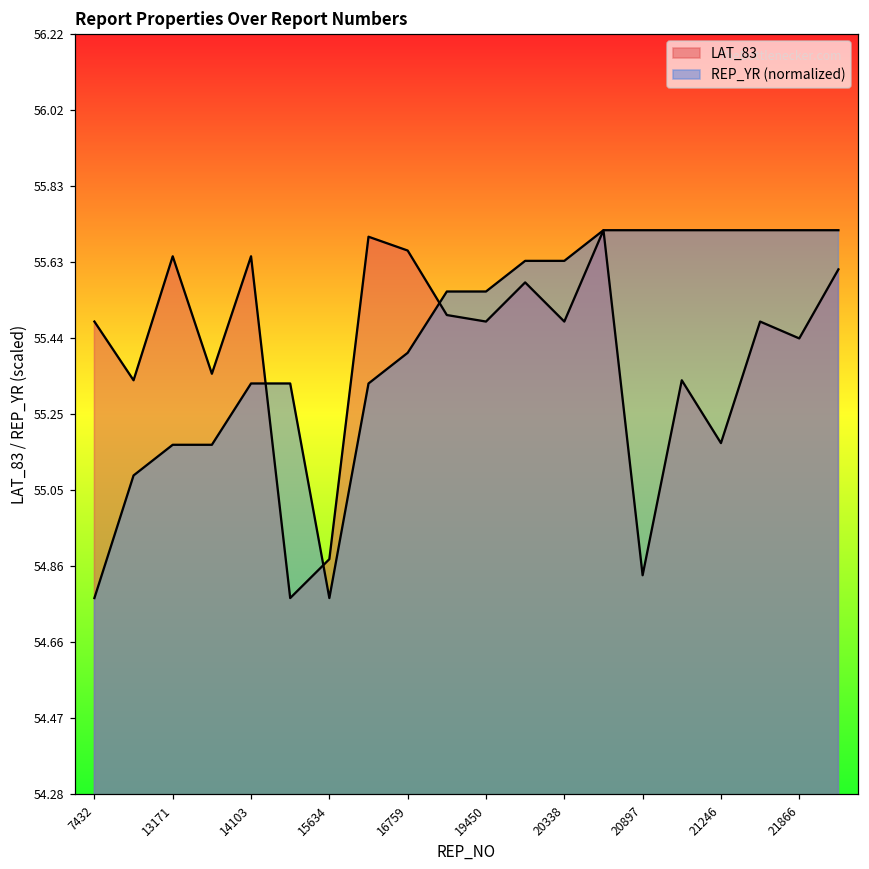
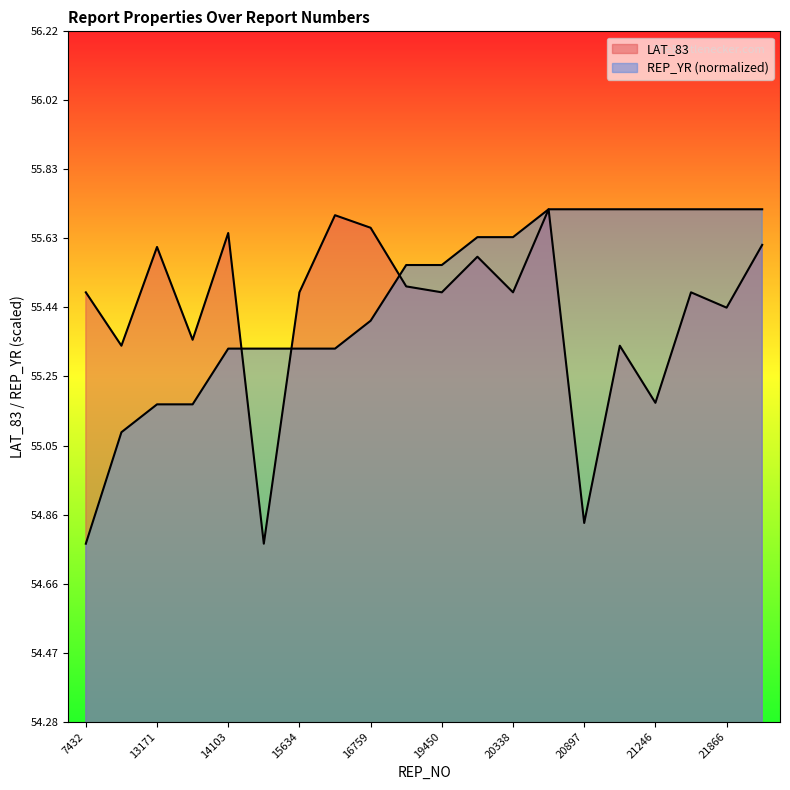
  {
    "LAT_83": {
      "7432": 55.48,
-     "13171": 55.65,
+     "13171": 55.61,
      "14103": 55.65,
-     "15634": 54.88,
+     "15634": 55.48,
      "16759": 55.66,
      "19450": 55.48,
      "20338": 55.48,
      "20897": 54.84,
      "21246": 55.17,
      "21866": 55.44
    },
    "REP_YR (normalized)": {
      "7432": 54.78,
      "13171": 55.17,
      "14103": 55.33,
-     "15634": 54.78,
+     "15634": 55.33,
      "16759": 55.40,
      "19450": 55.56,
      "20338": 55.64,
      "20897": 55.72,
      "21246": 55.72,
      "21866": 55.72
    }
  }
